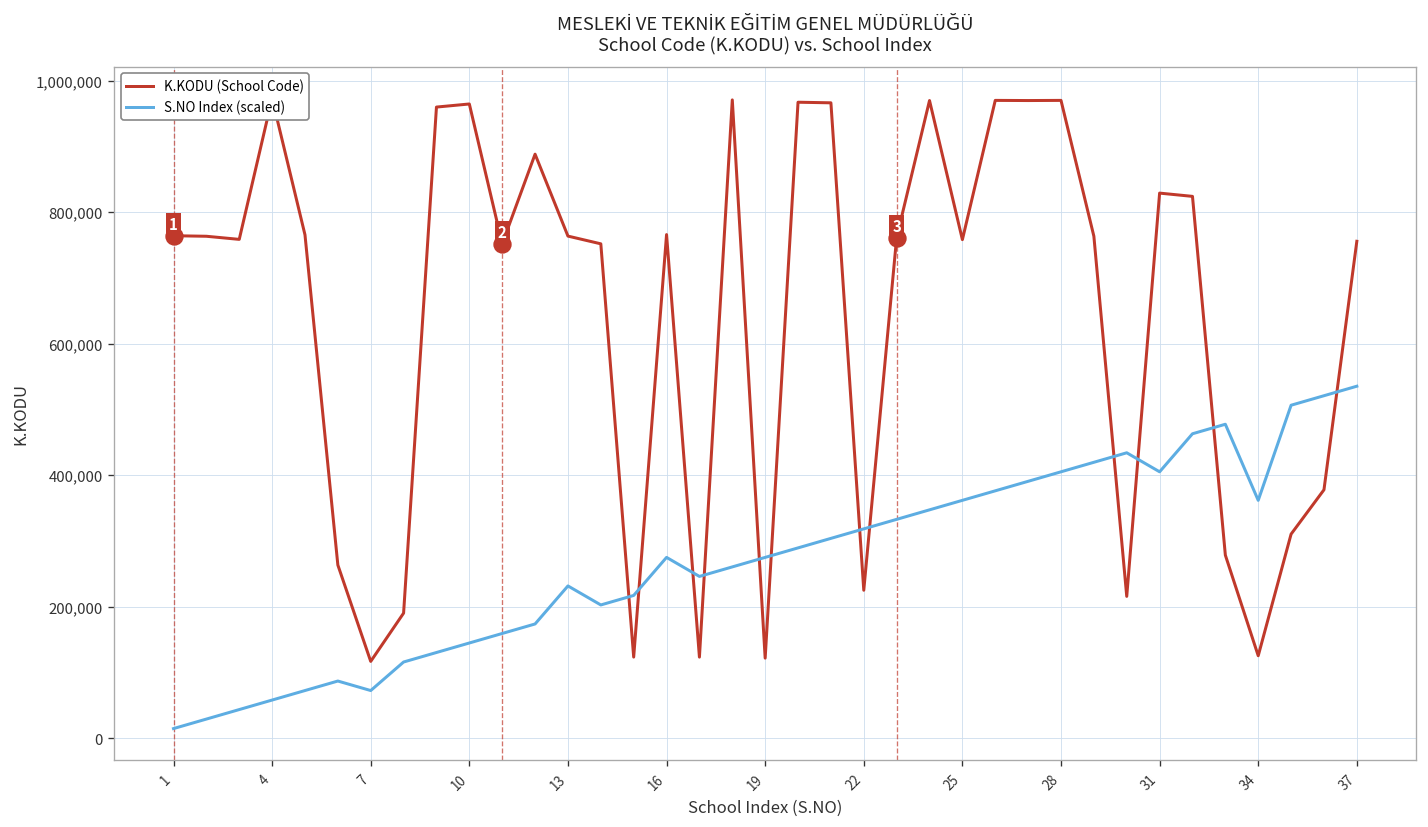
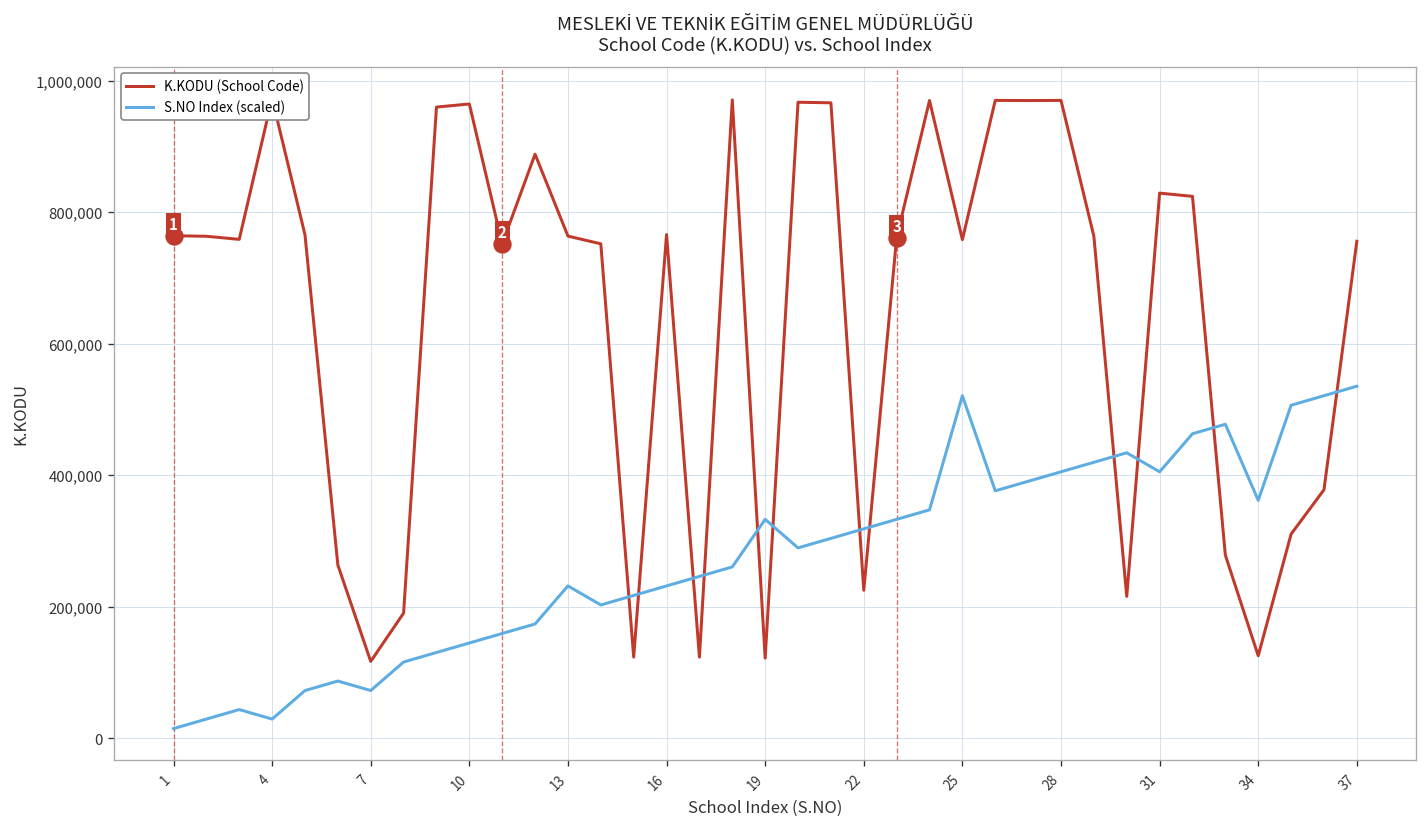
  {
    "S.NO Index (scaled)": {
      "1": "10,000",
-     "4": "60,000",
+     "4": "30,000",
      "7": "70,000",
      "10": "140,000",
      "13": "230,000",
-     "16": "270,000",
-     "19": "270,000",
+     "16": "230,000",
+     "19": "330,000",
      "22": "320,000",
-     "25": "360,000",
+     "25": "520,000",
      "28": "410,000",
      "31": "410,000",
      "34": "360,000",
      "37": "540,000"
    }
  }
